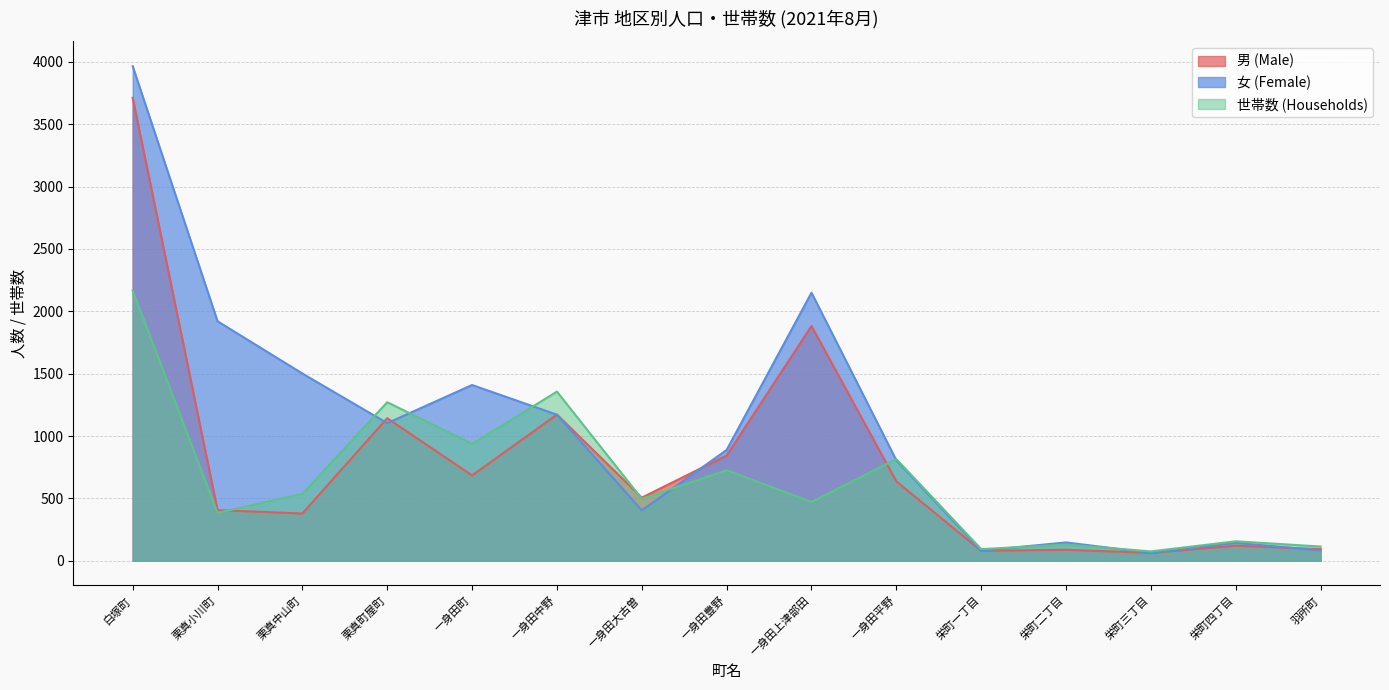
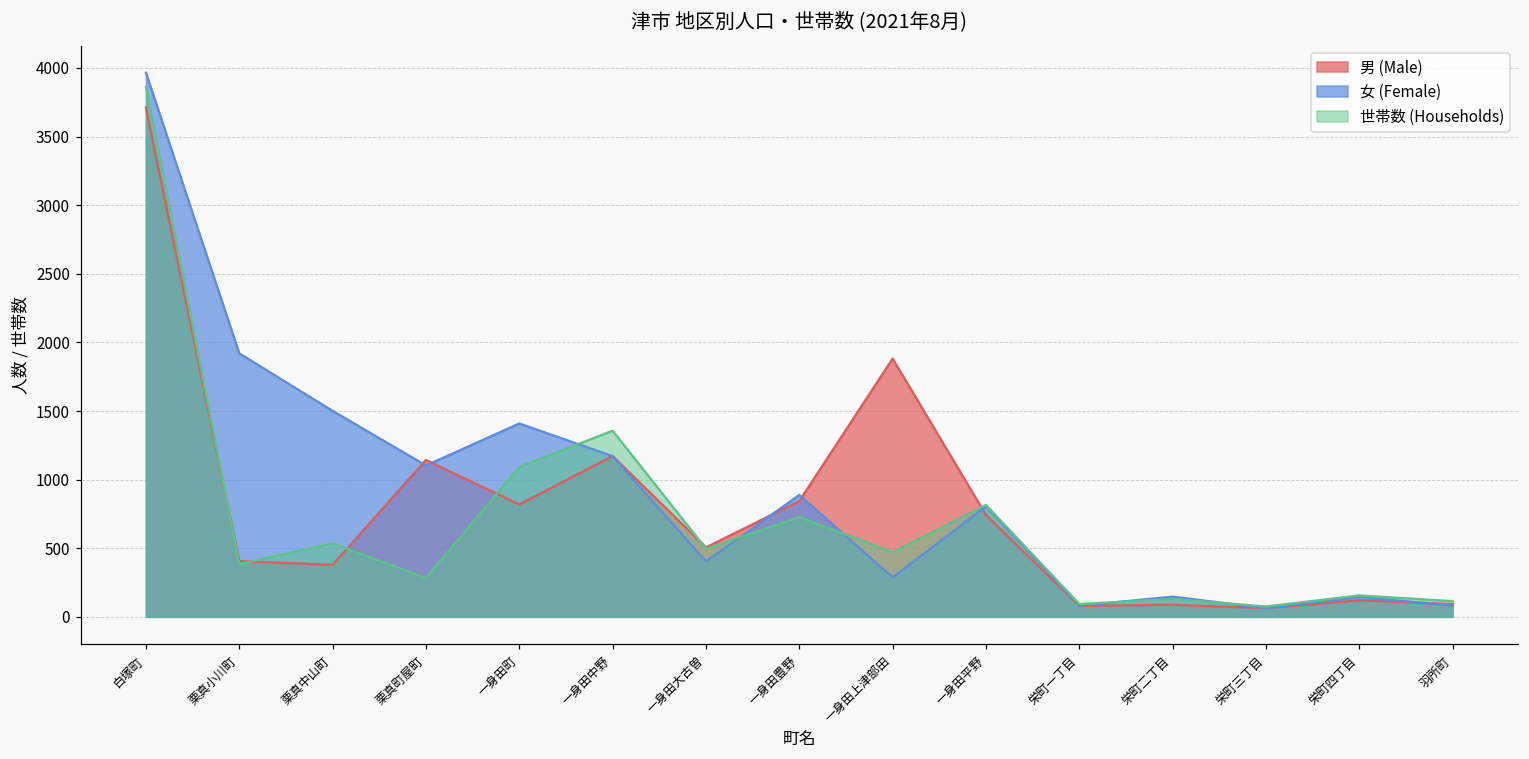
  {
    "男 (Male)": {
      "白塚町": 3710,
      "栗真小川町": 410,
      "栗真中山町": 380,
      "栗真町屋町": 1140,
-     "一身田町": 680,
+     "一身田町": 820,
      "一身田豊野": 840,
      "一身田上津部田": 1880,
-     "一身田平野": 640,
+     "一身田平野": 740,
      "栄町二丁目": 90,
      "栄町四丁目": 120
    },
    "女 (Female)": {
      "白塚町": 3970,
      "栗真小川町": 1920,
      "栗真中山町": 1500,
      "栗真町屋町": 1100,
      "一身田町": 1410,
      "一身田大古曽": 400,
      "一身田豊野": 890,
-     "一身田上津部田": 2150
+     "一身田上津部田": 290
    },
    "世帯数 (Households)": {
-     "白塚町": 2170,
+     "白塚町": 3860,
      "栗真小川町": 380,
      "栗真中山町": 540,
-     "栗真町屋町": 1270,
-     "一身田町": 940,
+     "栗真町屋町": 280,
+     "一身田町": 1090,
      "一身田中野": 1360,
      "一身田豊野": 730,
      "一身田上津部田": 470,
      "羽所町": 110
    }
  }
